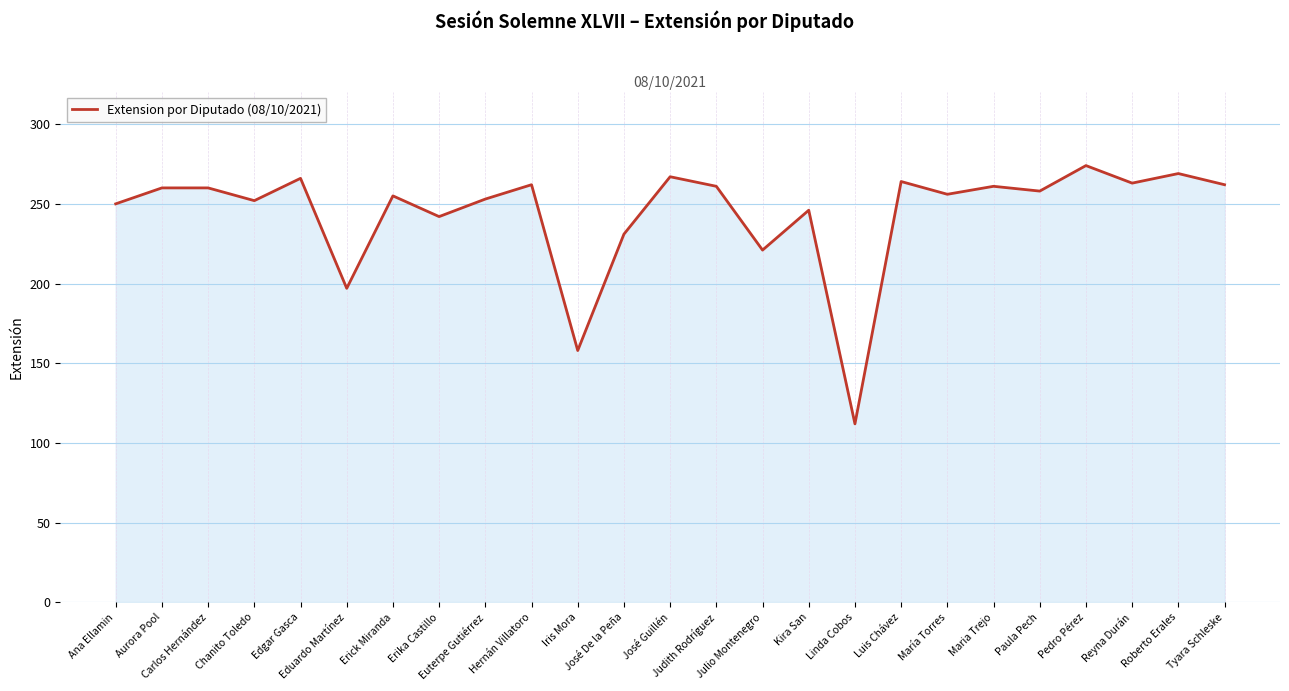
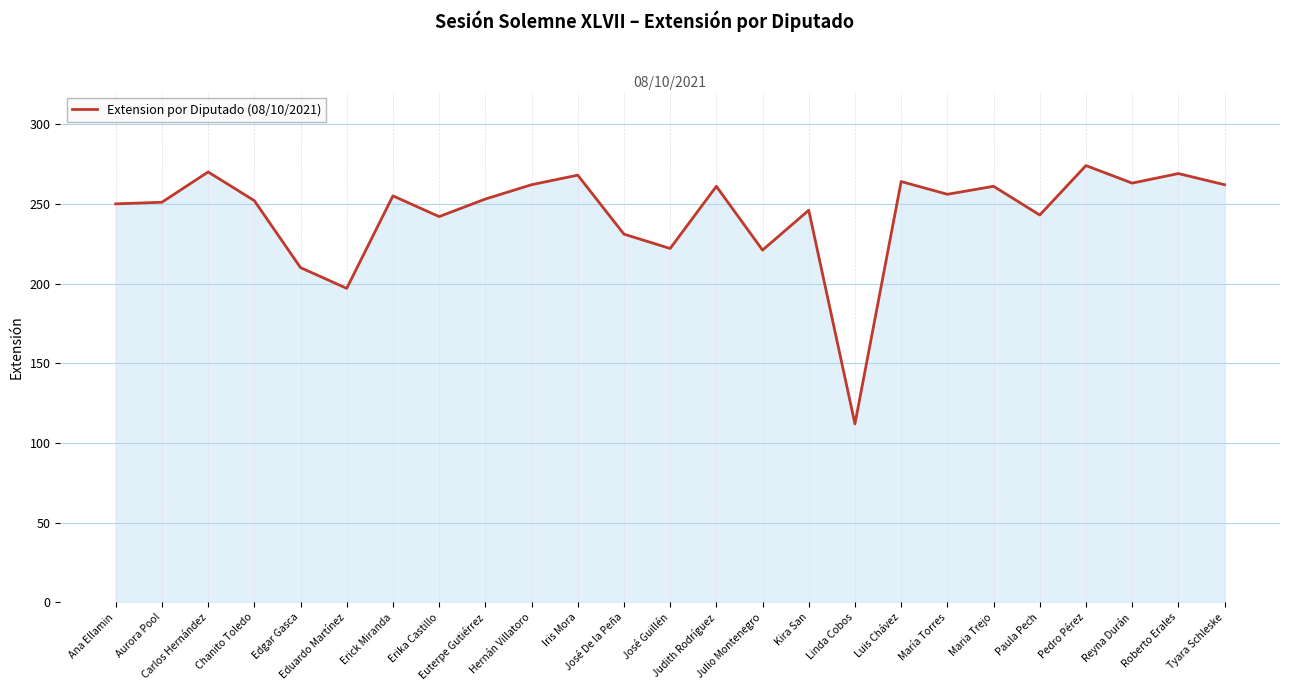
  {
    "Ana Ellamin": 250,
-   "Aurora Pool": 260,
-   "Carlos Hernández": 260,
+   "Aurora Pool": 251,
+   "Carlos Hernández": 270,
    "Chanito Toledo": 252,
-   "Edgar Gasca": 266,
+   "Edgar Gasca": 210,
    "Eduardo Martínez": 197,
    "Erick Miranda": 255,
    "Erika Castillo": 242,
    "Euterpe Gutiérrez": 253,
    "Hernán Villatoro": 262,
-   "Iris Mora": 158,
+   "Iris Mora": 268,
    "José De la Peña": 231,
-   "José Guillén": 267,
+   "José Guillén": 222,
    "Judith Rodríguez": 261,
    "Julio Montenegro": 221,
    "Kira San": 246,
    "Linda Cobos": 112,
    "Luis Chávez": 264,
    "María Torres": 256,
    "Maria Trejo": 261,
-   "Paula Pech": 258,
+   "Paula Pech": 243,
    "Pedro Pérez": 274,
    "Reyna Durán": 263,
    "Roberto Erales": 269,
    "Tyara Schleske": 262
  }
